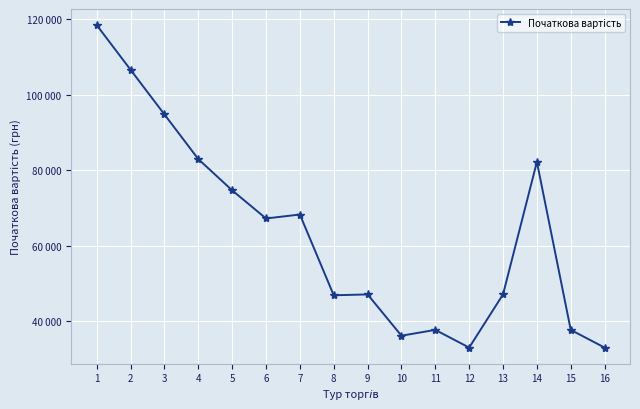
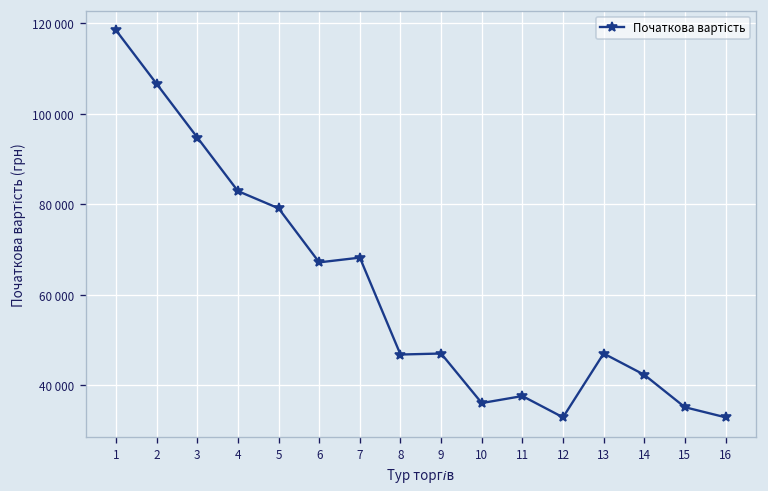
  {
    "1": 118000,
    "2": 107000,
    "3": 95000,
    "4": 83000,
-   "5": 75000,
+   "5": 79000,
    "6": 67000,
    "7": 68000,
    "8": 47000,
    "9": 47000,
    "10": 36000,
    "11": 38000,
    "12": 33000,
    "13": 47000,
-   "14": 82000,
-   "15": 38000,
+   "14": 42000,
+   "15": 35000,
    "16": 33000
  }
